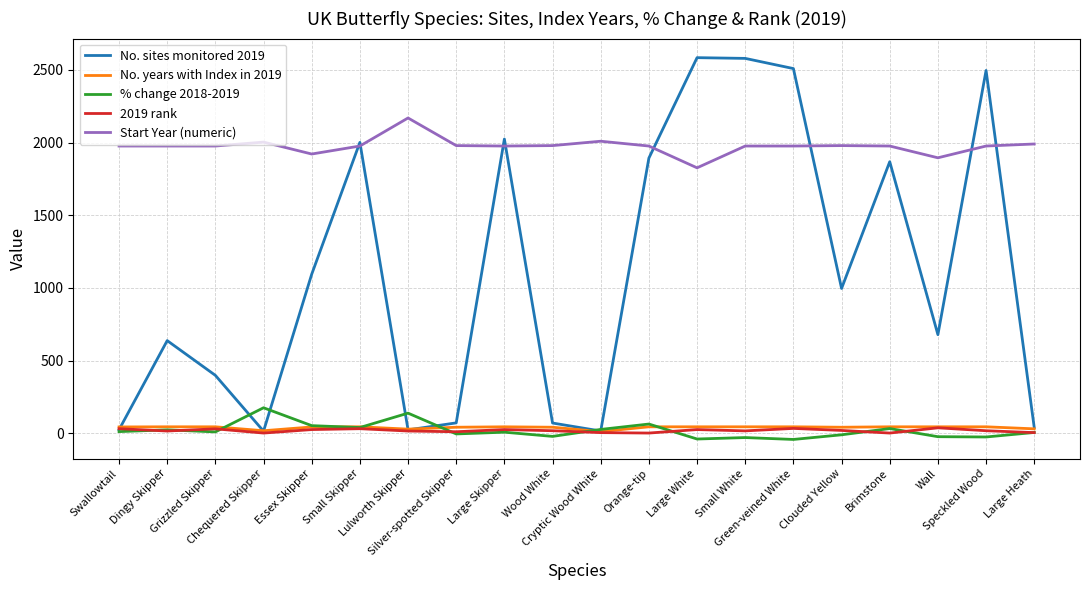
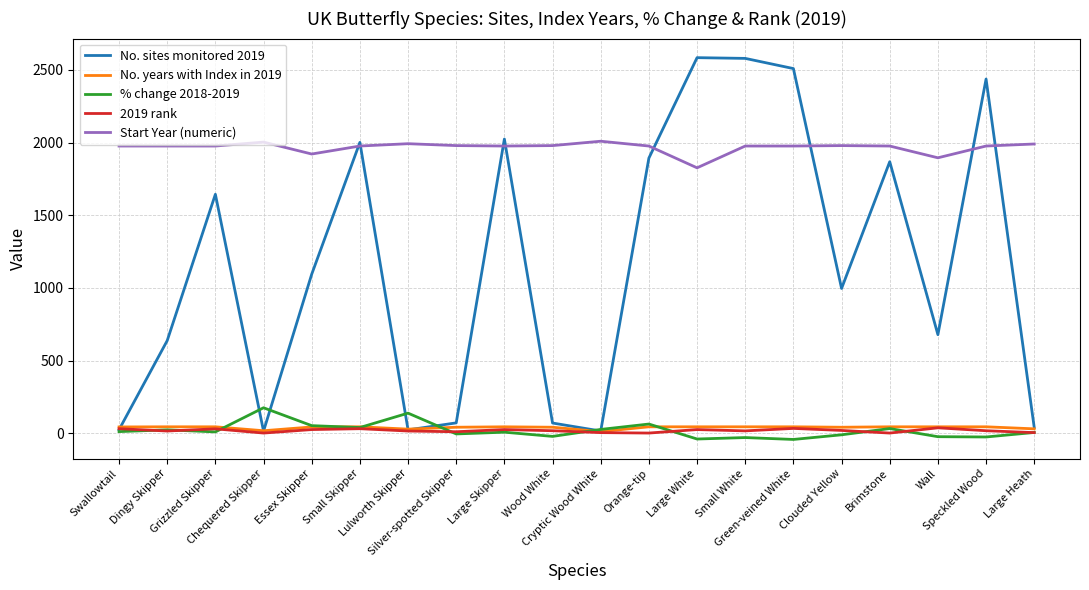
  {
    "No. sites monitored 2019": {
      "Dingy Skipper": 640,
-     "Grizzled Skipper": 400,
+     "Grizzled Skipper": 1640,
      "Essex Skipper": 1090,
      "Small Skipper": 2000,
      "Silver-spotted Skipper": 70,
      "Large Skipper": 2020,
      "Wood White": 70,
      "Orange-tip": 1890,
      "Large White": 2580,
      "Small White": 2580,
      "Green-veined White": 2510,
      "Clouded Yellow": 1000,
      "Brimstone": 1870,
      "Wall": 680,
-     "Speckled Wood": 2500
+     "Speckled Wood": 2440
    },
    "No. years with Index in 2019": {
      "Dingy Skipper": 40,
      "Silver-spotted Skipper": 40,
      "Large Skipper": 40,
      "Wood White": 40,
      "Orange-tip": 40,
      "Large White": 40,
      "Small White": 40,
      "Clouded Yellow": 40,
      "Speckled Wood": 40
    },
    "% change 2018-2019": {
      "Grizzled Skipper": 10,
      "Chequered Skipper": 180,
      "Lulworth Skipper": 140,
      "Large Skipper": 10,
      "Wood White": -20,
      "Orange-tip": 60,
      "Large White": -40,
      "Small White": -30,
      "Green-veined White": -40,
      "Clouded Yellow": -10,
      "Wall": -20,
      "Speckled Wood": -30
    },
    "2019 rank": {
      "Essex Skipper": 30,
      "Large Skipper": 30,
      "Wood White": 20,
      "Orange-tip": 0,
      "Large White": 30,
      "Small White": 20,
      "Clouded Yellow": 20,
      "Brimstone": 0,
      "Speckled Wood": 20
    },
    "Start Year (numeric)": {
      "Swallowtail": 1980,
      "Dingy Skipper": 1980,
      "Grizzled Skipper": 1980,
      "Essex Skipper": 1920,
      "Small Skipper": 1980,
-     "Lulworth Skipper": 2170,
+     "Lulworth Skipper": 1990,
      "Silver-spotted Skipper": 1980,
      "Large Skipper": 1980,
      "Wood White": 1980,
      "Cryptic Wood White": 2010,
      "Orange-tip": 1980,
      "Large White": 1830,
      "Small White": 1980,
      "Green-veined White": 1980,
      "Clouded Yellow": 1980,
      "Brimstone": 1980,
      "Wall": 1900,
      "Speckled Wood": 1980,
      "Large Heath": 1990
    }
  }
